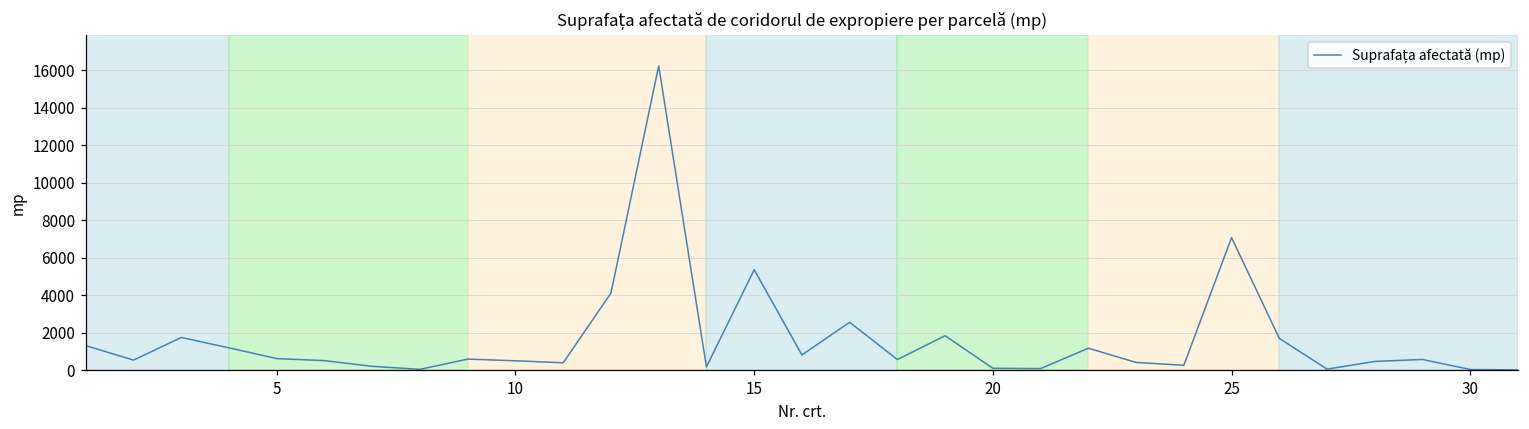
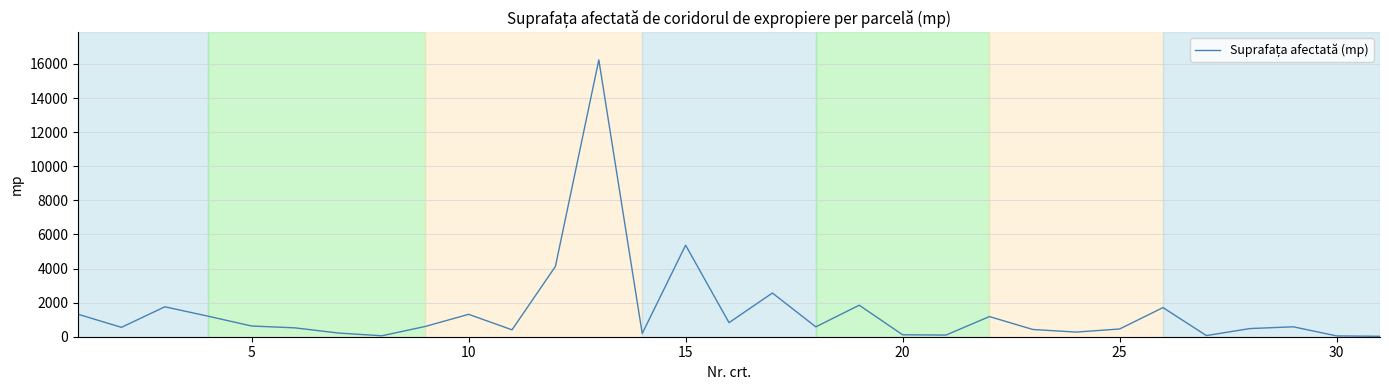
  {
    "5": 600,
-   "10": 500,
+   "10": 1300,
    "15": 5400,
    "20": 100,
-   "25": 7100,
+   "25": 500,
    "30": 0
  }
